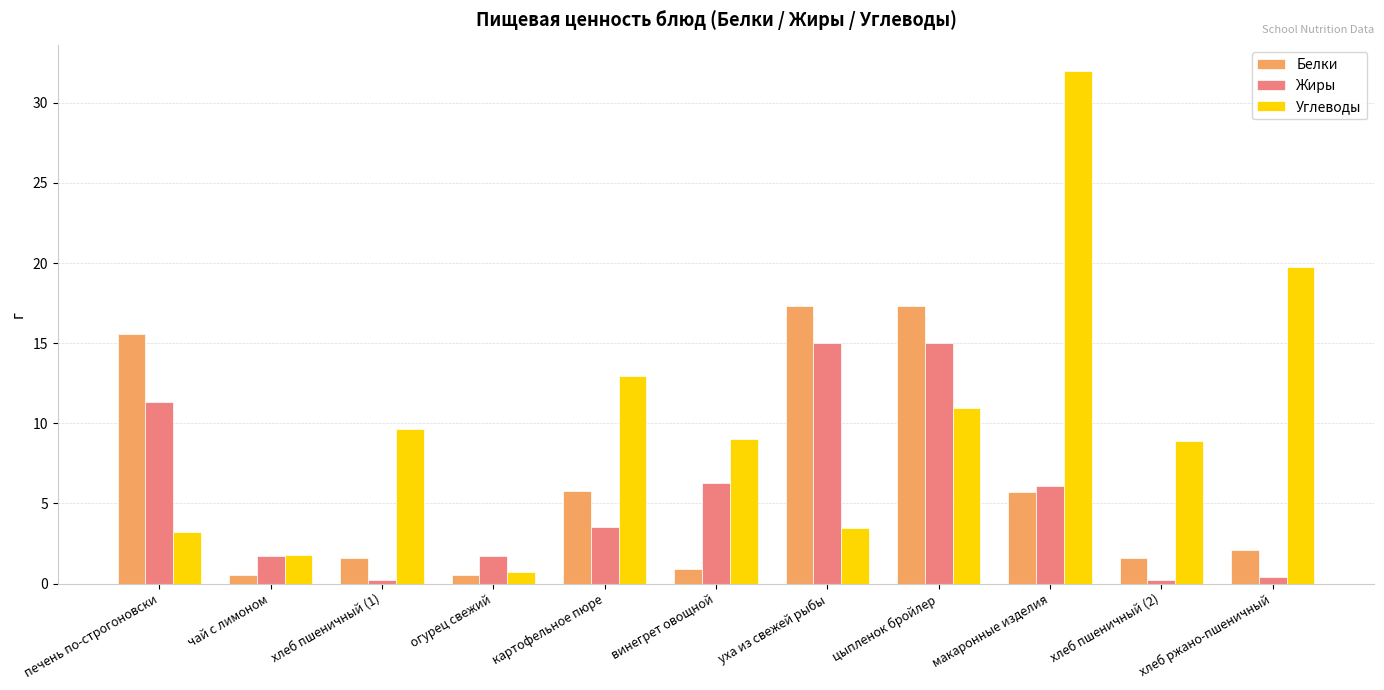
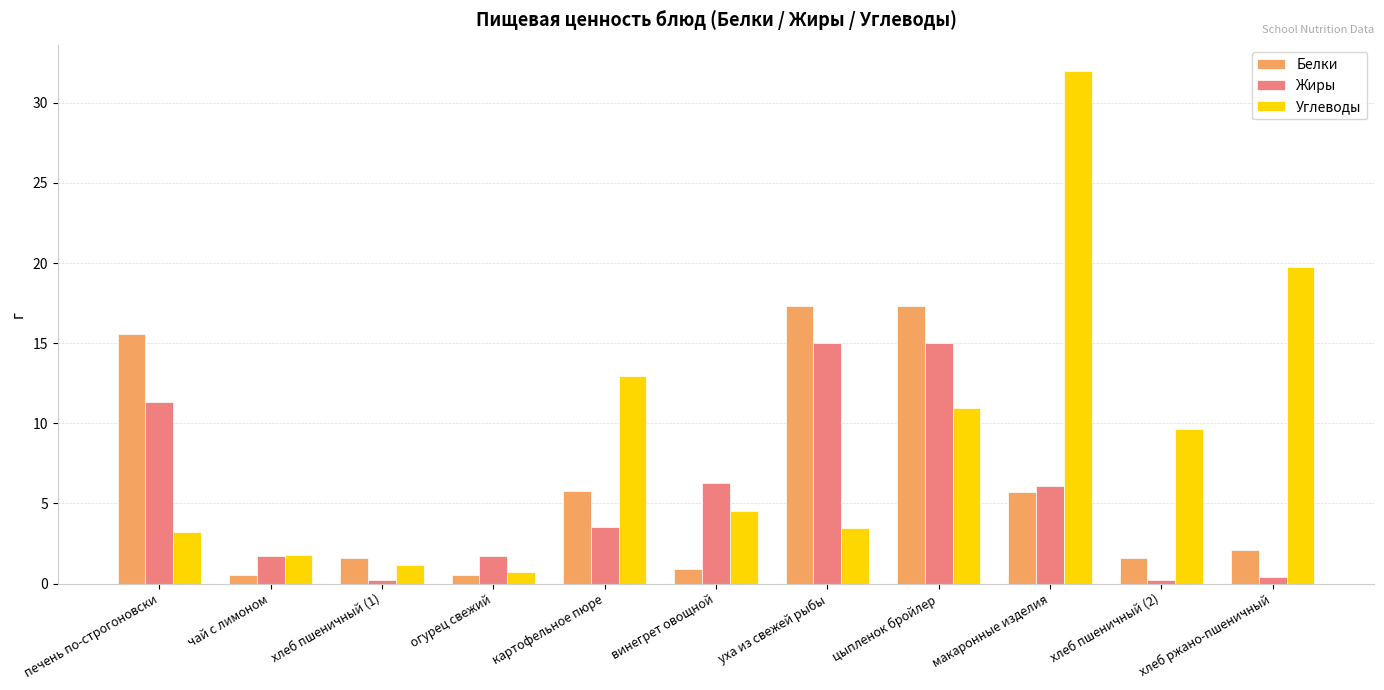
  {
    "Углеводы": {
      "печень по-строгоновски": 3.2,
      "чай с лимоном": 1.8,
-     "хлеб пшеничный (1)": 9.7,
+     "хлеб пшеничный (1)": 1.1,
      "огурец свежий": 0.7,
      "картофельное пюре": 13.0,
-     "винегрет овощной": 9.0,
+     "винегрет овощной": 4.5,
      "уха из свежей рыбы": 3.5,
      "цыпленок бройлер": 11.0,
      "макаронные изделия": 32.0,
-     "хлеб пшеничный (2)": 8.9,
+     "хлеб пшеничный (2)": 9.7,
      "хлеб ржано-пшеничный": 19.8
    }
  }
